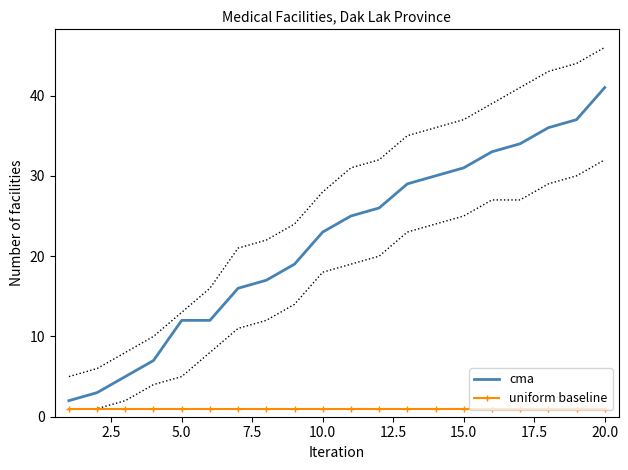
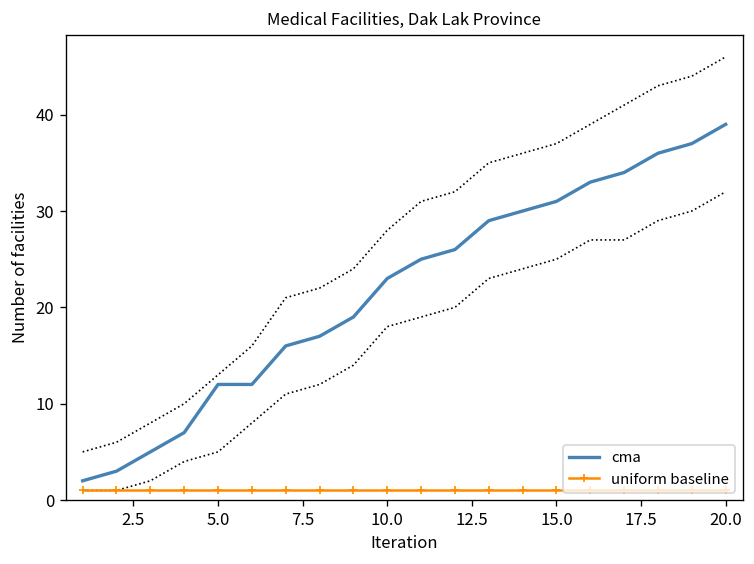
  {
    "cma": {
      "5.0": 12,
      "10.0": 23,
      "15.0": 31,
-     "20.0": 41
+     "20.0": 39
    },
    "uniform baseline": {
      "5.0": 1,
      "10.0": 1,
      "15.0": 1
    }
  }
